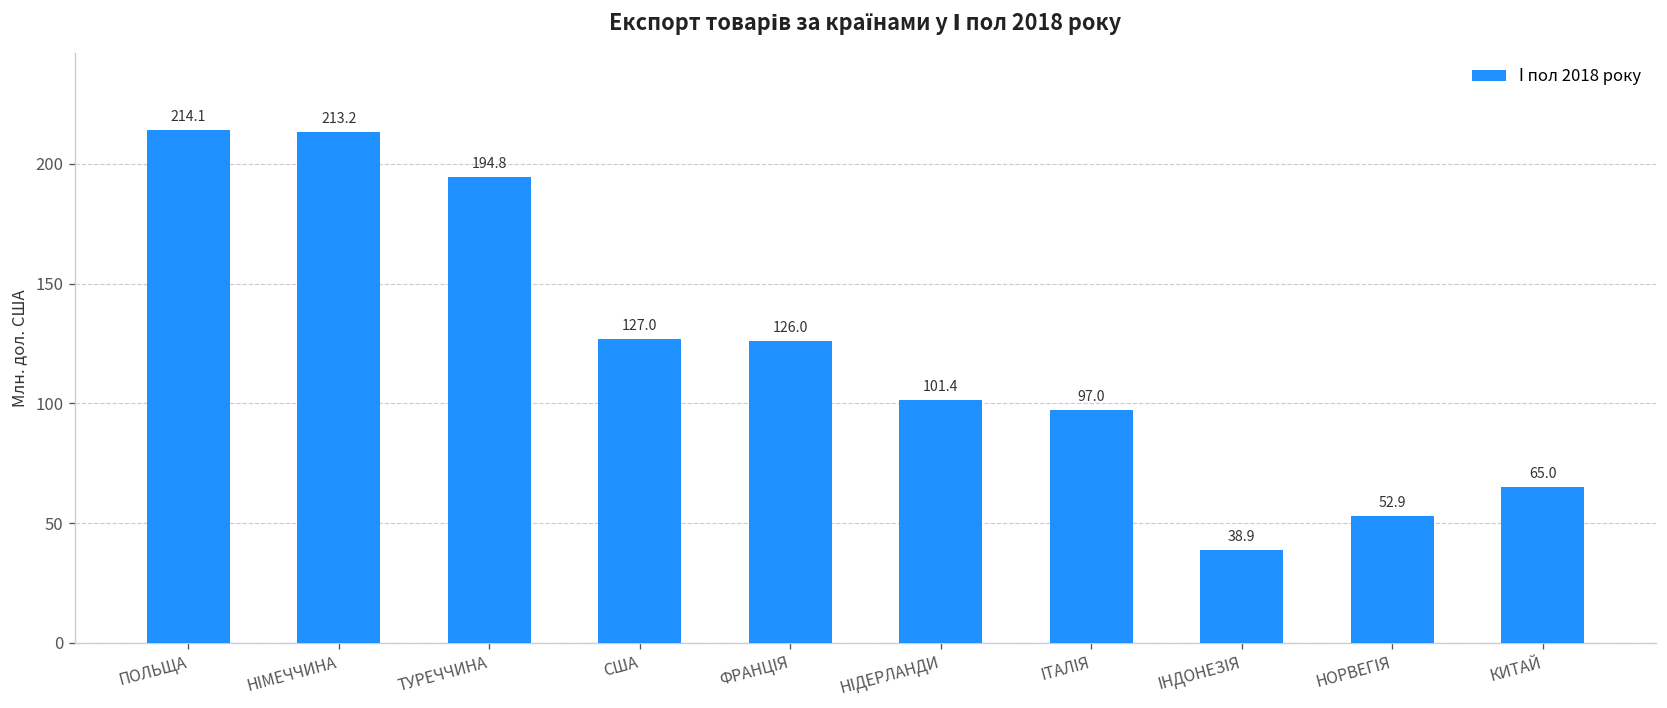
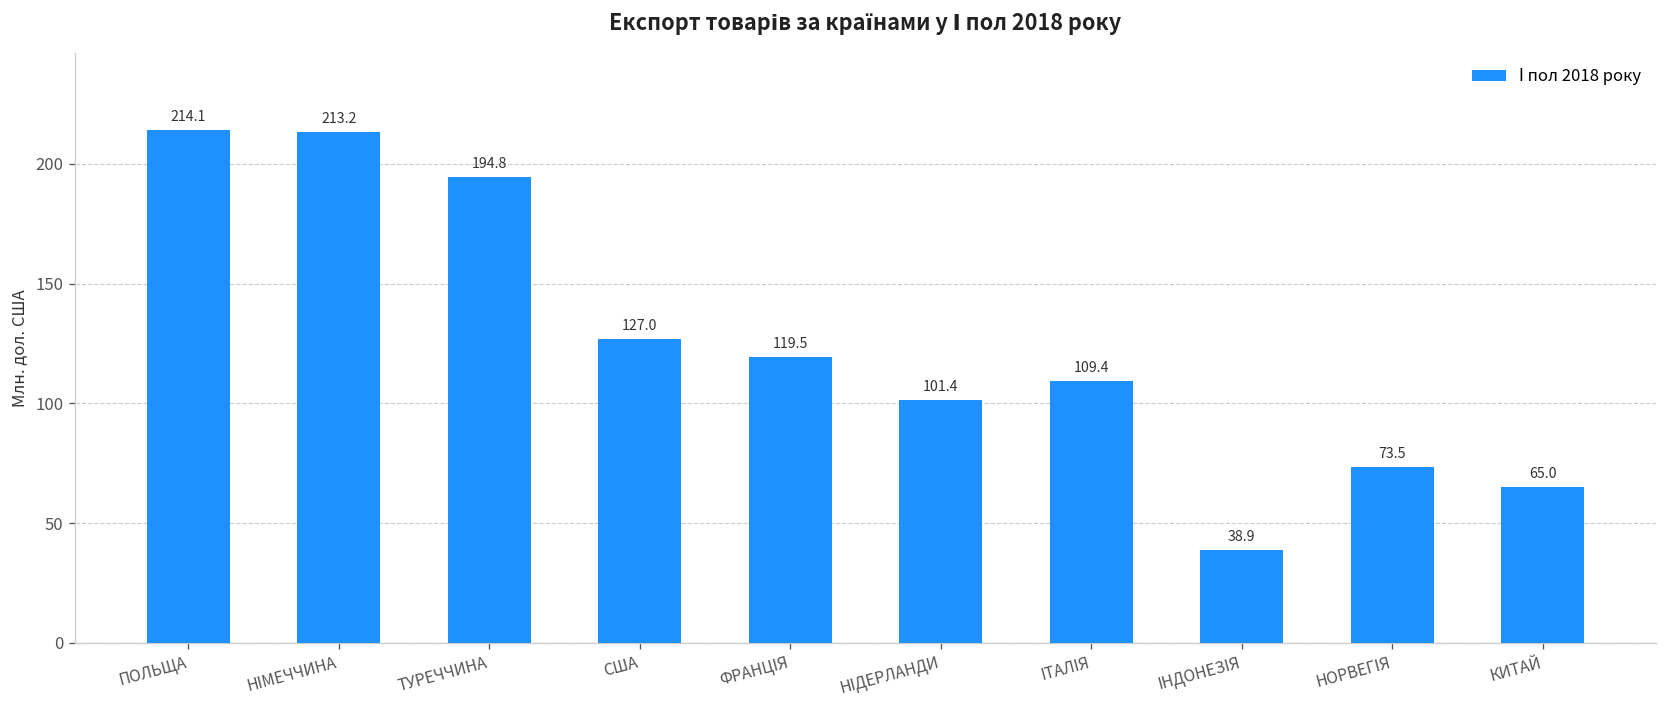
  {
    "ПОЛЬЩА": 214.1,
    "НIМЕЧЧИНА": 213.2,
    "ТУРЕЧЧИНА": 194.8,
    "США": 127.0,
-   "ФРАНЦIЯ": 126.0,
+   "ФРАНЦIЯ": 119.5,
    "НIДЕРЛАНДИ": 101.4,
-   "IТАЛIЯ": 97.0,
+   "IТАЛIЯ": 109.4,
    "IНДОНЕЗIЯ": 38.9,
-   "НОРВЕГІЯ": 52.9,
+   "НОРВЕГІЯ": 73.5,
    "КИТАЙ": 65.0
  }
